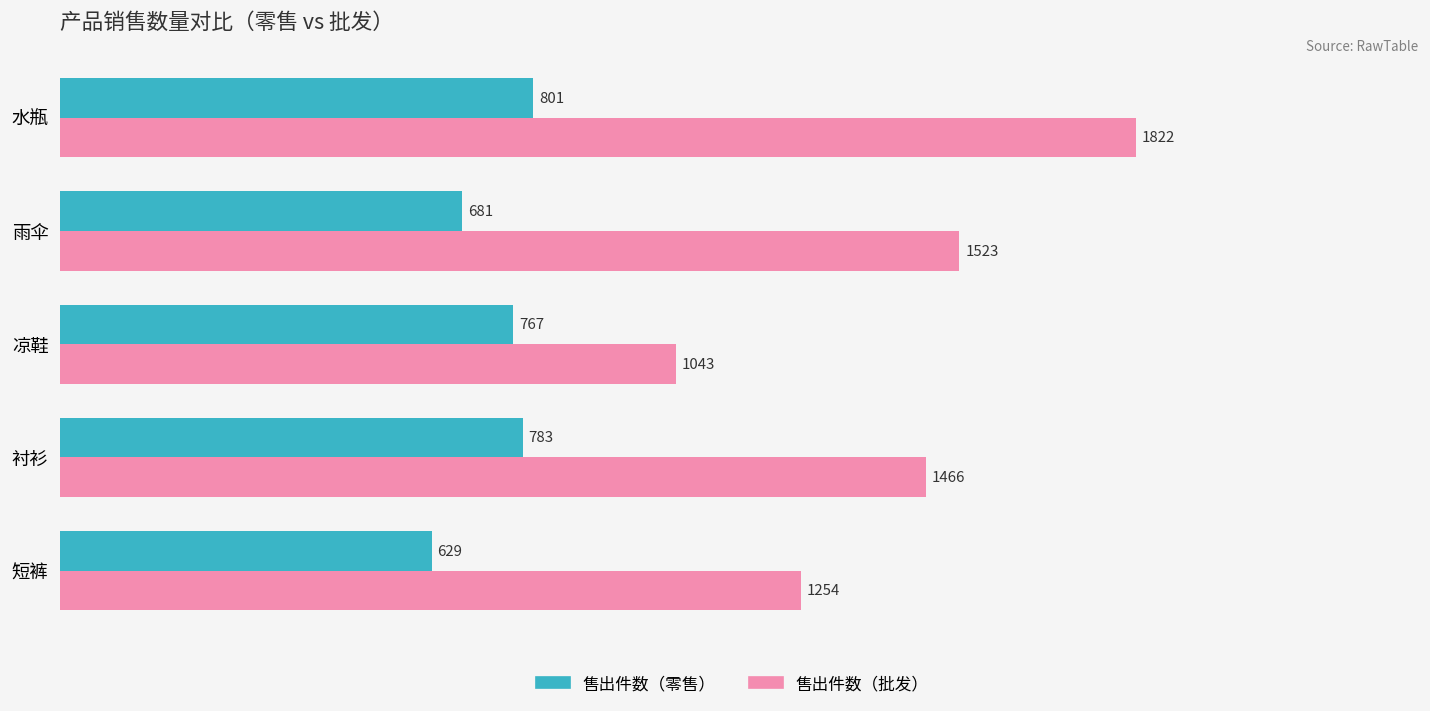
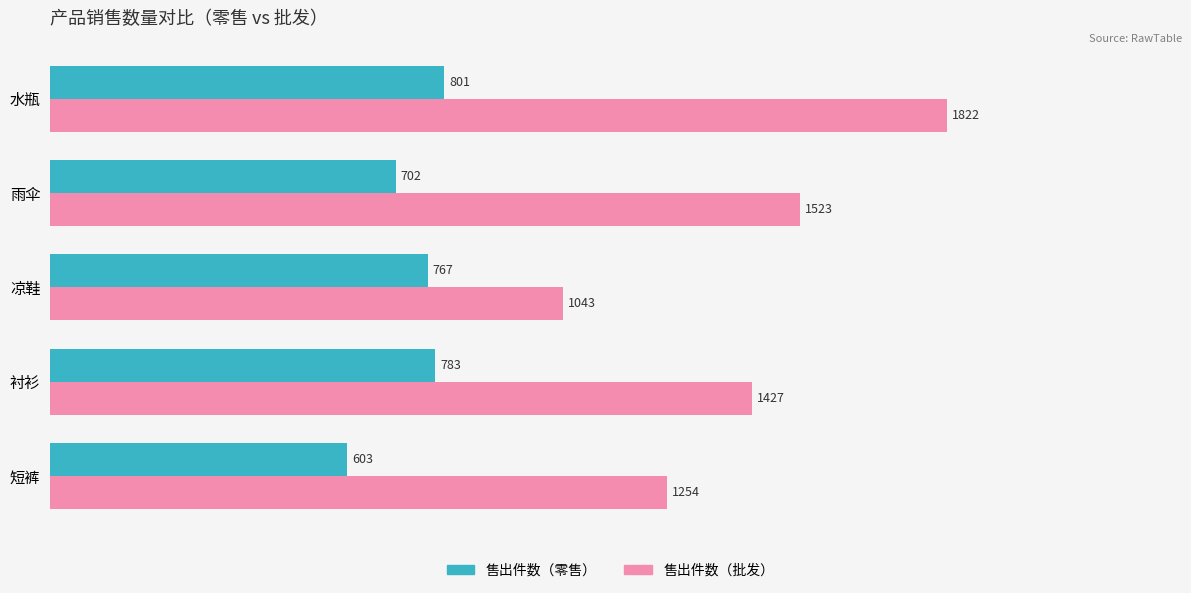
  {
    "售出件数（零售）": {
      "水瓶": 801,
-     "雨伞": 681,
+     "雨伞": 702,
      "凉鞋": 767,
      "衬衫": 783,
-     "短裤": 629
+     "短裤": 603
    },
    "售出件数（批发）": {
      "水瓶": 1822,
      "雨伞": 1523,
      "凉鞋": 1043,
-     "衬衫": 1466,
+     "衬衫": 1427,
      "短裤": 1254
    }
  }
